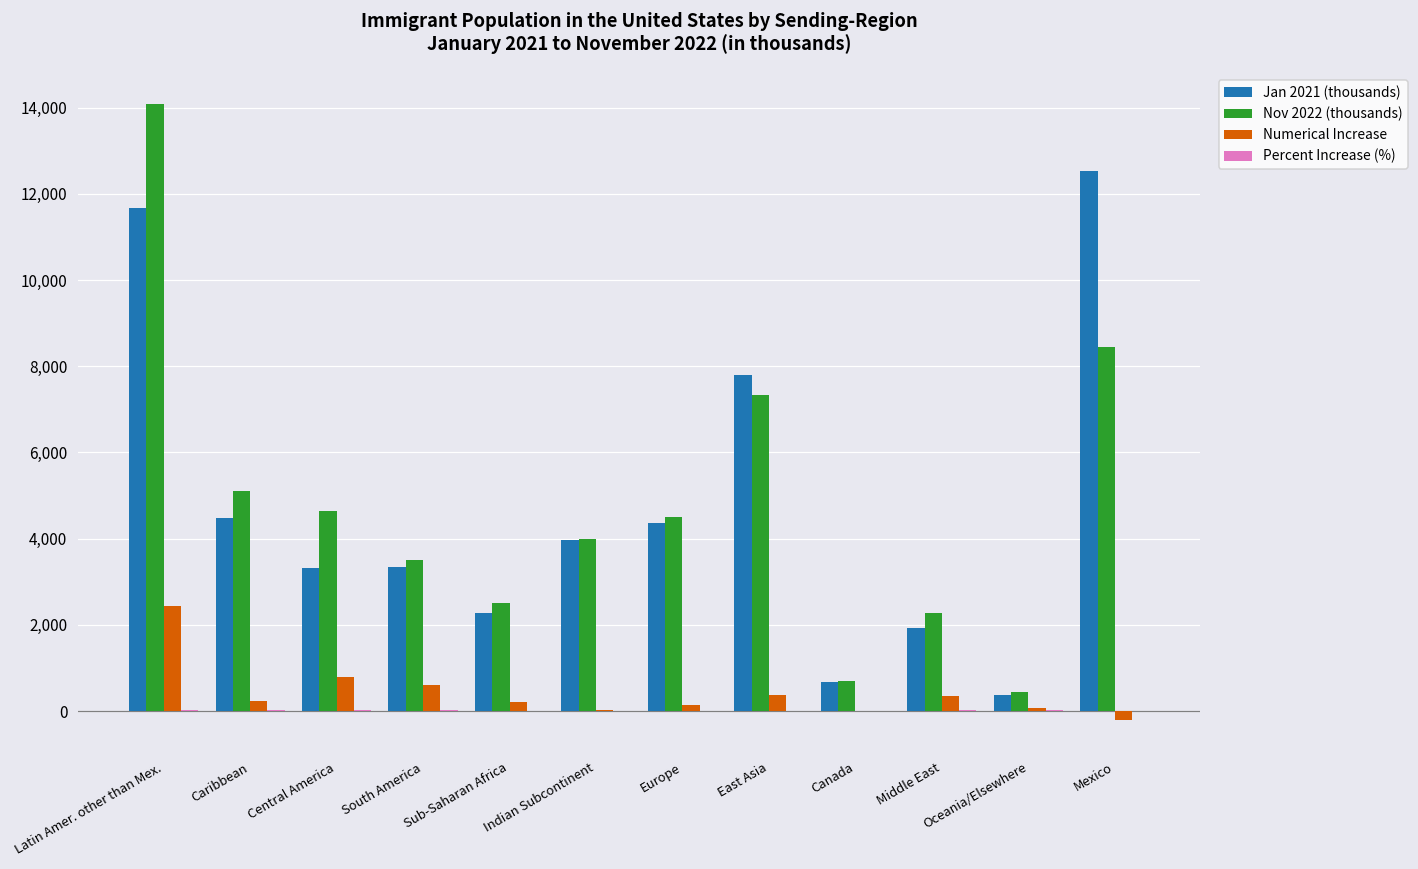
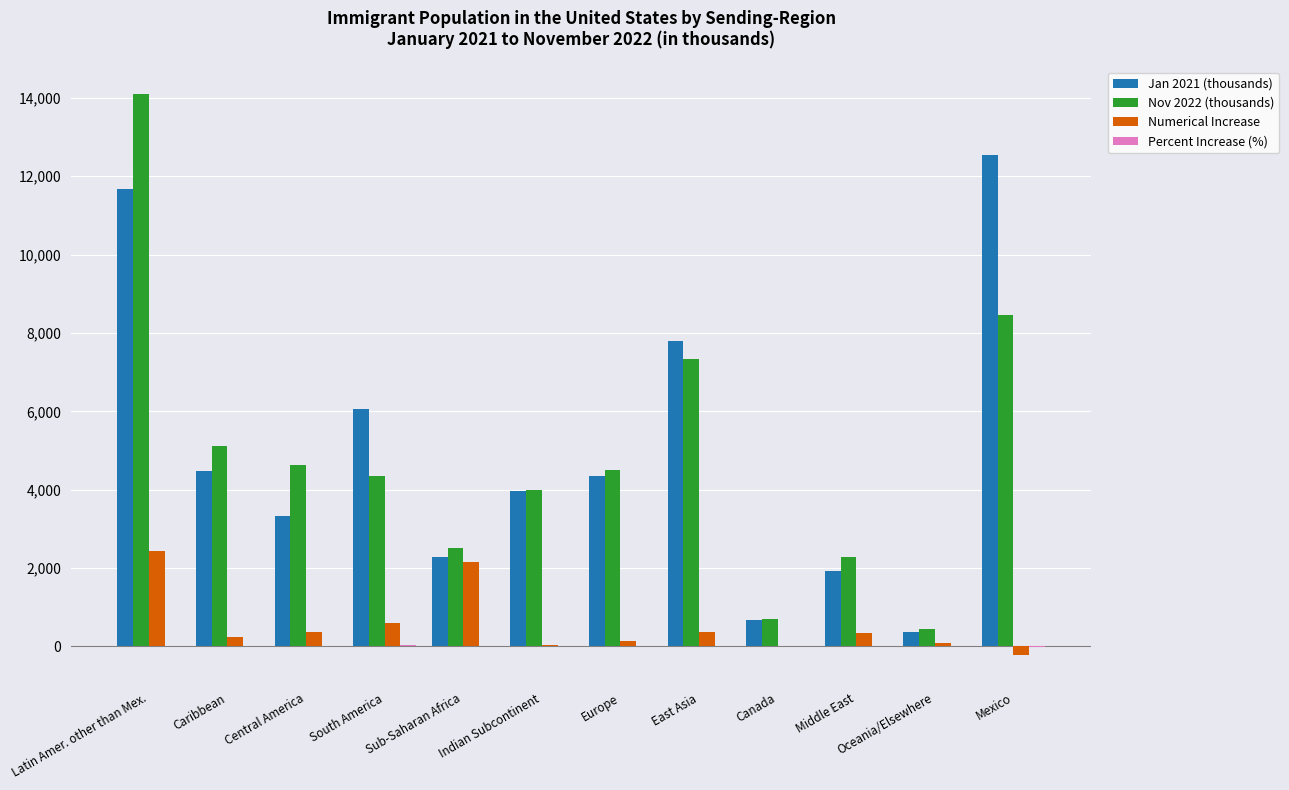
  {
    "Jan 2021 (thousands)": {
      "Latin Amer. other than Mex.": "11,700",
      "Caribbean": "4,500",
      "Central America": "3,300",
-     "South America": "3,300",
+     "South America": "6,100",
      "Sub-Saharan Africa": "2,300",
      "Indian Subcontinent": "4,000",
      "Europe": "4,400",
      "East Asia": "7,800",
      "Canada": "700",
      "Middle East": "1,900",
      "Oceania/Elsewhere": "400",
      "Mexico": "12,500"
    },
    "Nov 2022 (thousands)": {
      "Latin Amer. other than Mex.": "14,100",
      "Caribbean": "5,100",
      "Central America": "4,600",
-     "South America": "3,500",
+     "South America": "4,300",
      "Sub-Saharan Africa": "2,500",
      "Indian Subcontinent": "4,000",
      "Europe": "4,500",
      "East Asia": "7,300",
      "Canada": "700",
      "Middle East": "2,300",
      "Oceania/Elsewhere": "400",
      "Mexico": "8,500"
    },
    "Numerical Increase": {
      "Latin Amer. other than Mex.": "2,400",
      "Caribbean": "200",
-     "Central America": "800",
+     "Central America": "400",
      "South America": "600",
-     "Sub-Saharan Africa": "200",
+     "Sub-Saharan Africa": "2,200",
      "Europe": "100",
      "East Asia": "400",
      "Middle East": "400",
      "Oceania/Elsewhere": "100",
      "Mexico": "-200"
    }
  }
